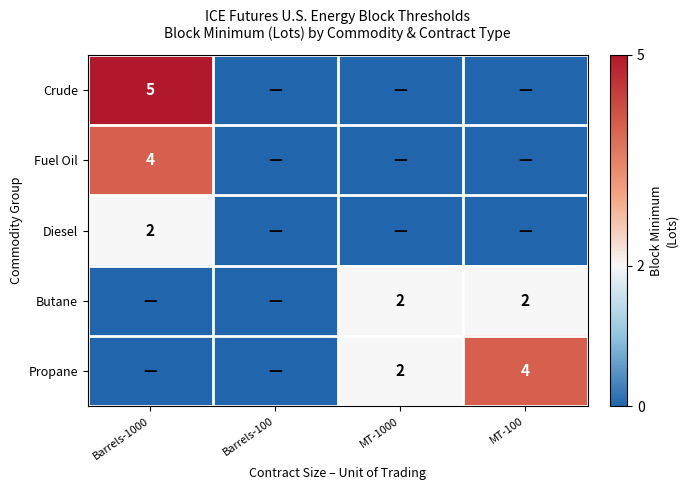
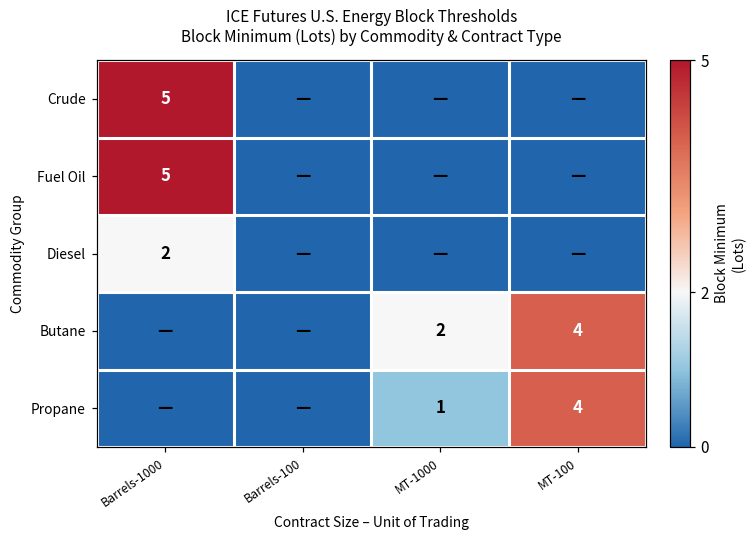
  {
    "Crude": {
      "Barrels-1000": 5
    },
    "Fuel Oil": {
-     "Barrels-1000": 4
+     "Barrels-1000": 5
    },
    "Diesel": {
      "Barrels-1000": 2
    },
    "Butane": {
      "MT-1000": 2,
-     "MT-100": 2
+     "MT-100": 4
    },
    "Propane": {
-     "MT-1000": 2,
+     "MT-1000": 1,
      "MT-100": 4
    }
  }
